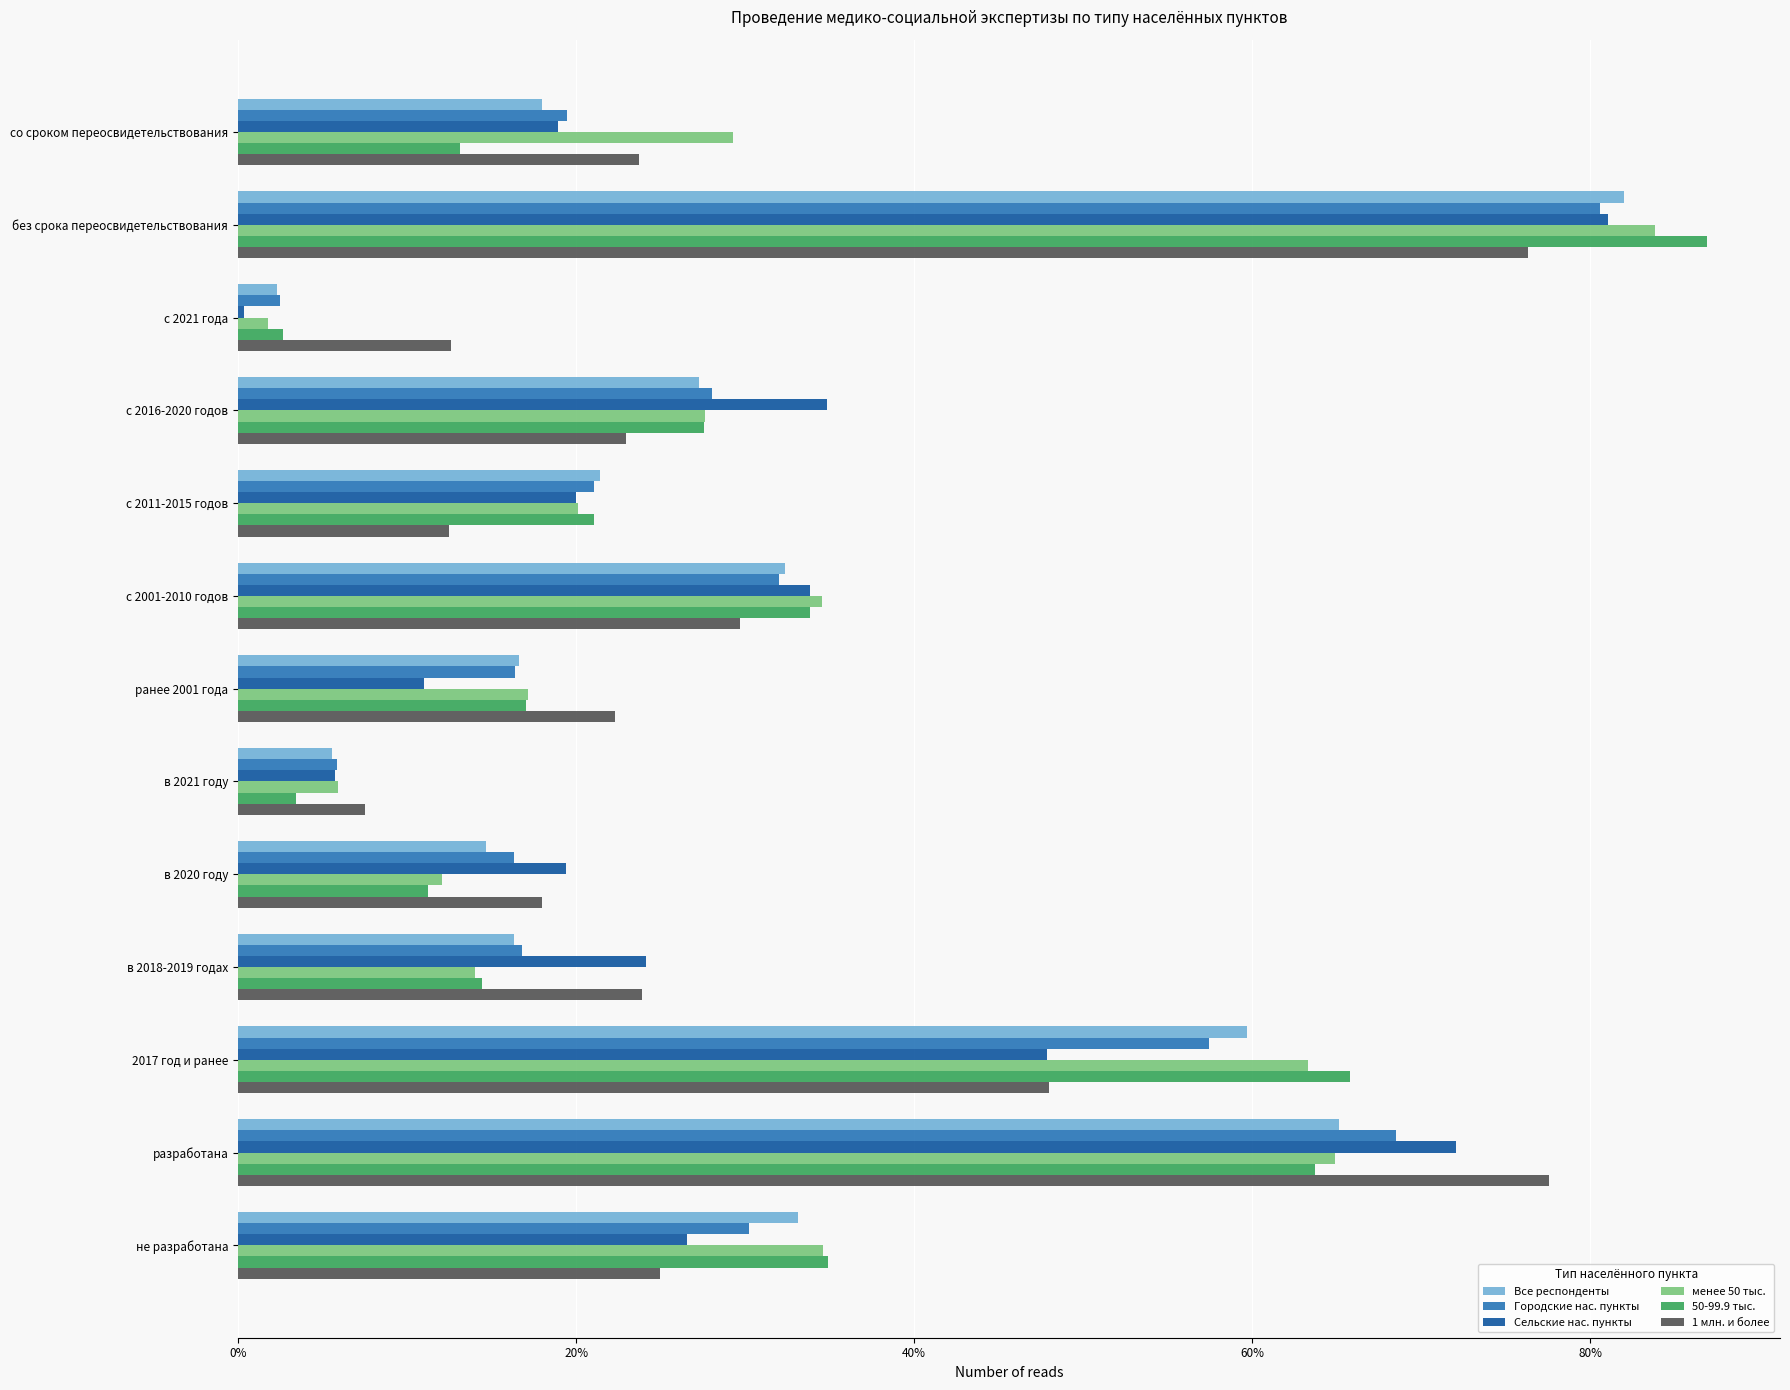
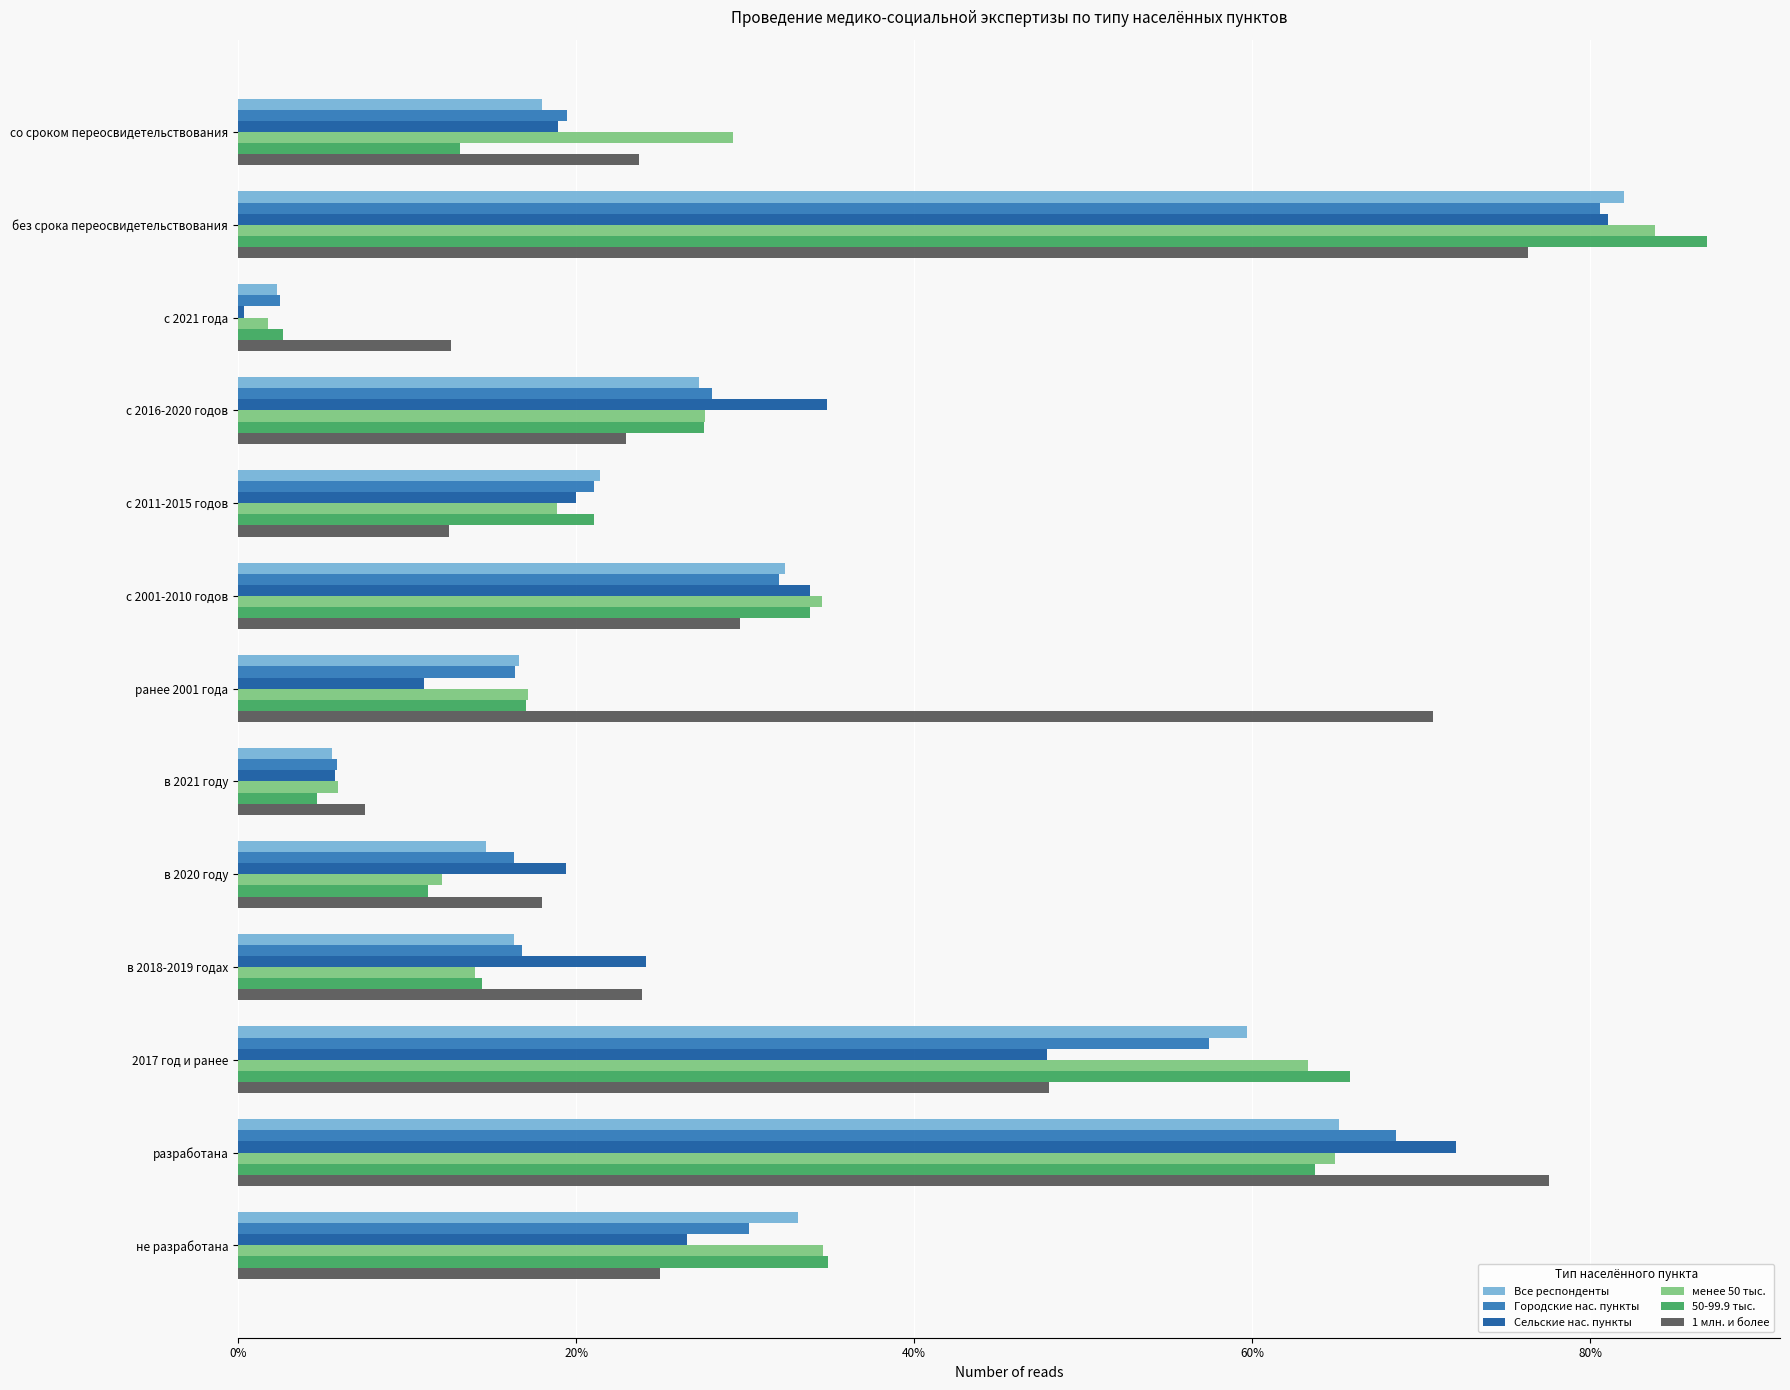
  {
    "Все респонденты": {
      "со сроком переосвидетельствования": "18.0%",
      "без срока переосвидетельствования": "82.0%",
      "с 2021 года": "2.3%",
      "с 2016-2020 годов": "27.3%",
      "с 2011-2015 годов": "21.4%",
      "с 2001-2010 годов": "32.3%",
      "ранее 2001 года": "16.6%",
      "в 2021 году": "5.6%",
      "в 2020 году": "14.7%",
      "в 2018-2019 годах": "16.3%",
      "2017 год и ранее": "59.7%",
      "разработана": "65.1%",
      "не разработана": "33.1%"
    },
    "менее 50 тыс.": {
      "со сроком переосвидетельствования": "29.3%",
      "без срока переосвидетельствования": "83.8%",
      "с 2021 года": "1.8%",
      "с 2016-2020 годов": "27.7%",
-     "с 2011-2015 годов": "20.1%",
+     "с 2011-2015 годов": "18.9%",
      "с 2001-2010 годов": "34.5%",
      "ранее 2001 года": "17.2%",
      "в 2021 году": "5.9%",
      "в 2020 году": "12.1%",
      "в 2018-2019 годах": "14.0%",
      "2017 год и ранее": "63.3%",
      "разработана": "64.9%",
      "не разработана": "34.6%"
    },
    "50-99.9 тыс.": {
      "со сроком переосвидетельствования": "13.1%",
      "без срока переосвидетельствования": "86.9%",
      "с 2021 года": "2.6%",
      "с 2016-2020 годов": "27.6%",
      "с 2011-2015 годов": "21.1%",
      "с 2001-2010 годов": "33.8%",
      "ранее 2001 года": "17.0%",
-     "в 2021 году": "3.4%",
+     "в 2021 году": "4.7%",
      "в 2020 году": "11.3%",
      "в 2018-2019 годах": "14.4%",
      "2017 год и ранее": "65.8%",
      "разработана": "63.7%",
      "не разработана": "34.9%"
    },
    "1 млн. и более": {
      "со сроком переосвидетельствования": "23.7%",
      "без срока переосвидетельствования": "76.3%",
      "с 2021 года": "12.6%",
      "с 2016-2020 годов": "22.9%",
      "с 2011-2015 годов": "12.5%",
      "с 2001-2010 годов": "29.7%",
-     "ранее 2001 года": "22.3%",
+     "ранее 2001 года": "70.7%",
      "в 2021 году": "7.5%",
      "в 2020 году": "18.0%",
      "в 2018-2019 годах": "23.9%",
      "2017 год и ранее": "48.0%",
      "разработана": "77.5%",
      "не разработана": "24.9%"
    }
  }
